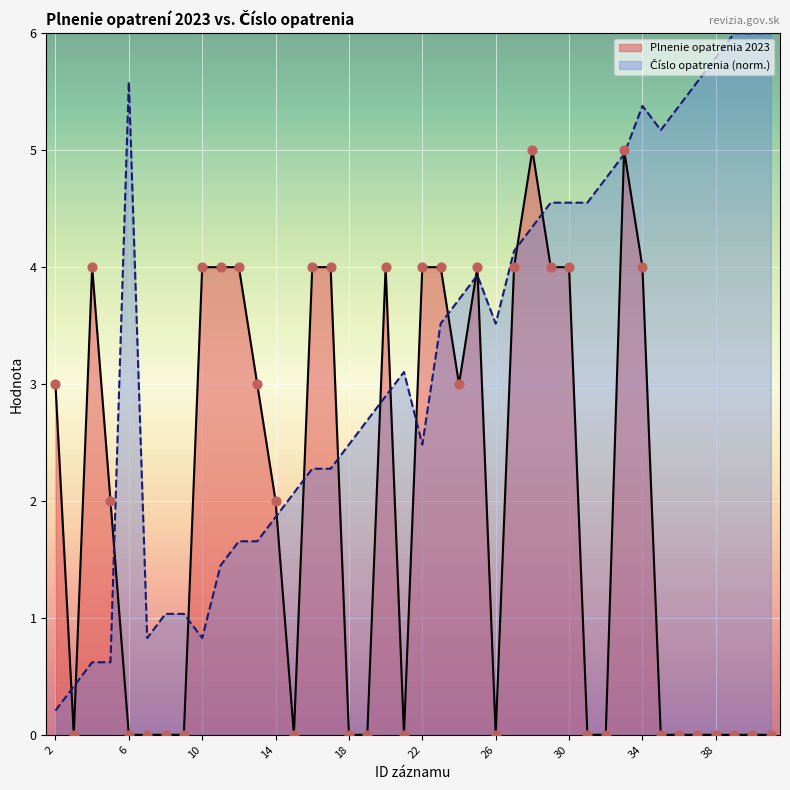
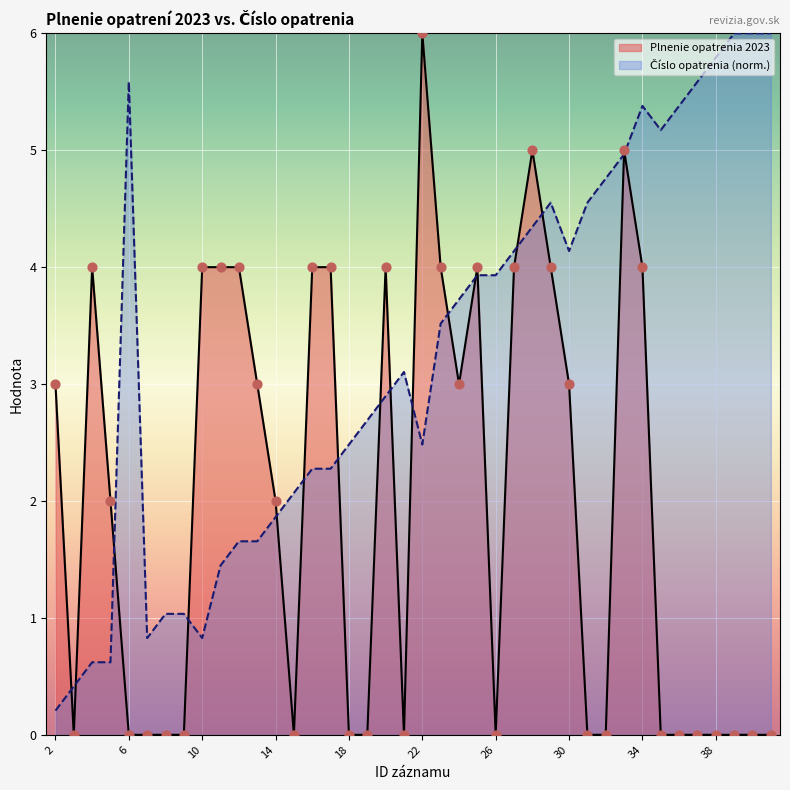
  {
    "Plnenie opatrenia 2023": {
      "2": 3,
      "6": 0,
      "10": 4,
      "14": 2,
      "18": 0,
-     "22": 4,
+     "22": 6,
      "26": 0,
-     "30": 4,
+     "30": 3,
      "34": 4,
      "38": 0
    },
    "Číslo opatrenia (norm.)": {
      "2": 0.21,
      "6": 5.59,
      "10": 0.83,
      "14": 1.86,
      "18": 2.48,
      "22": 2.48,
-     "26": 3.52,
-     "30": 4.55,
+     "26": 3.93,
+     "30": 4.14,
      "34": 5.38
    }
  }
